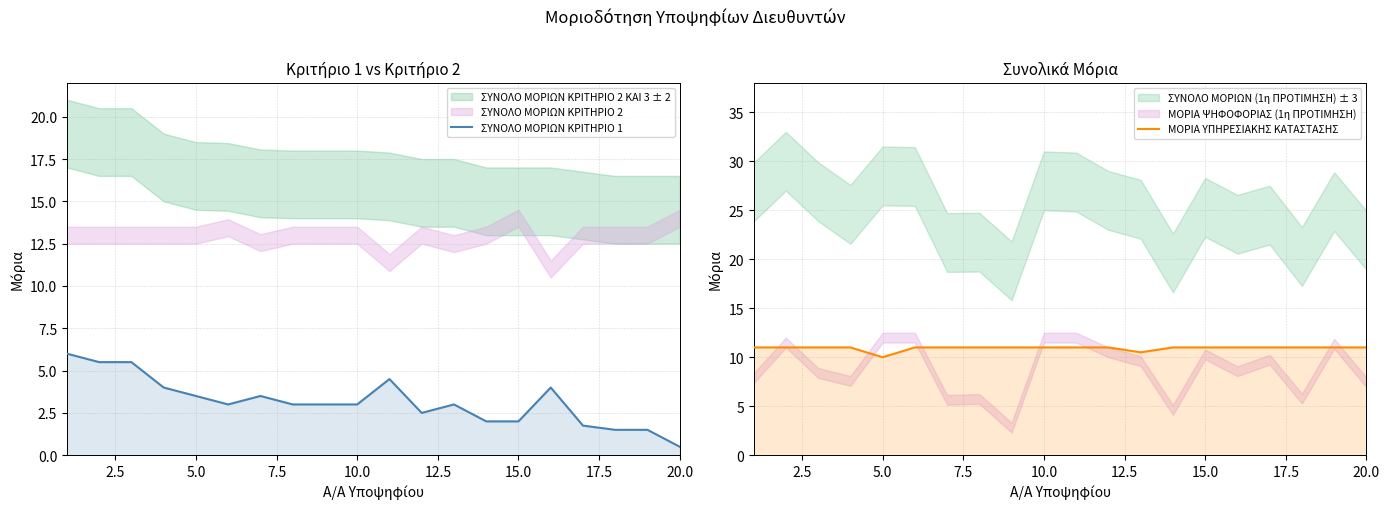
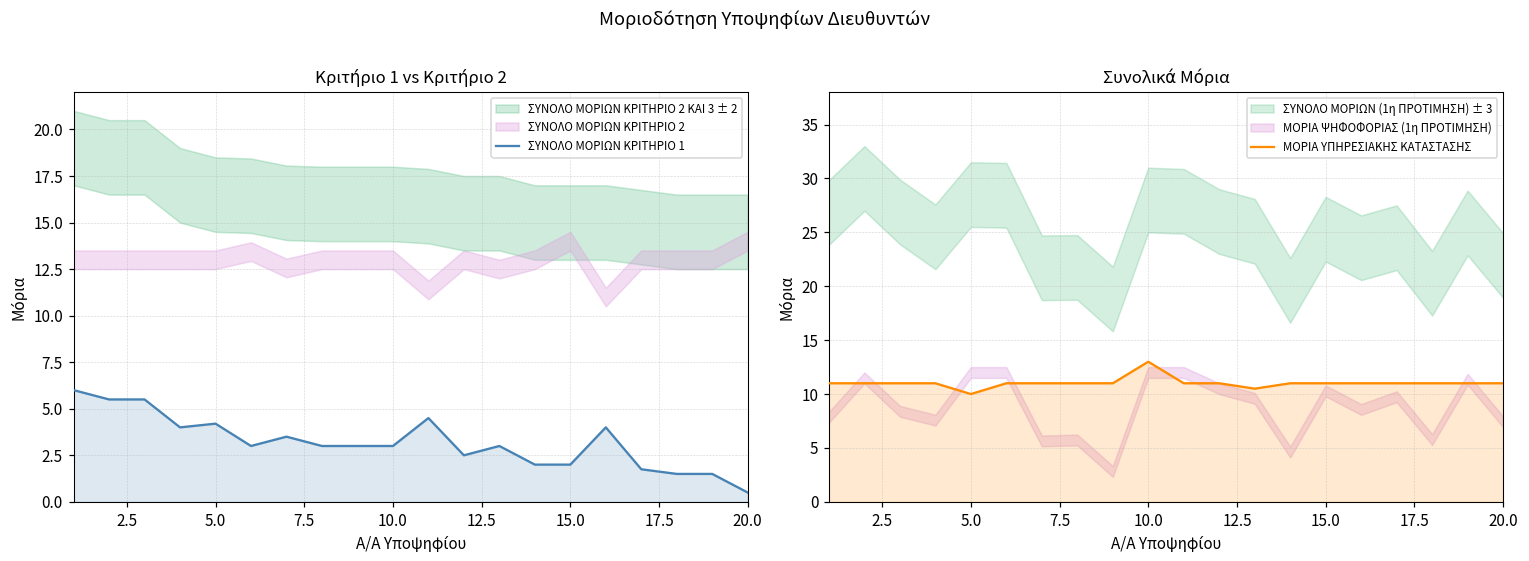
  {
    "Κριτήριο 1 vs Κριτήριο 2": {
      "ΣΥΝΟΛΟ ΜΟΡΙΩΝ ΚΡΙΤΗΡΙΟ 1": {
-       "5.0": 3.5,
+       "5.0": 4.2,
        "10.0": 3.0,
        "15.0": 2.0,
        "20.0": 0.5
      }
    },
    "Συνολικά Μόρια": {
      "ΜΟΡΙΑ ΥΠΗΡΕΣΙΑΚΗΣ ΚΑΤΑΣΤΑΣΗΣ": {
        "5.0": 10,
-       "10.0": 11,
+       "10.0": 13,
        "20.0": 11
      }
    }
  }
